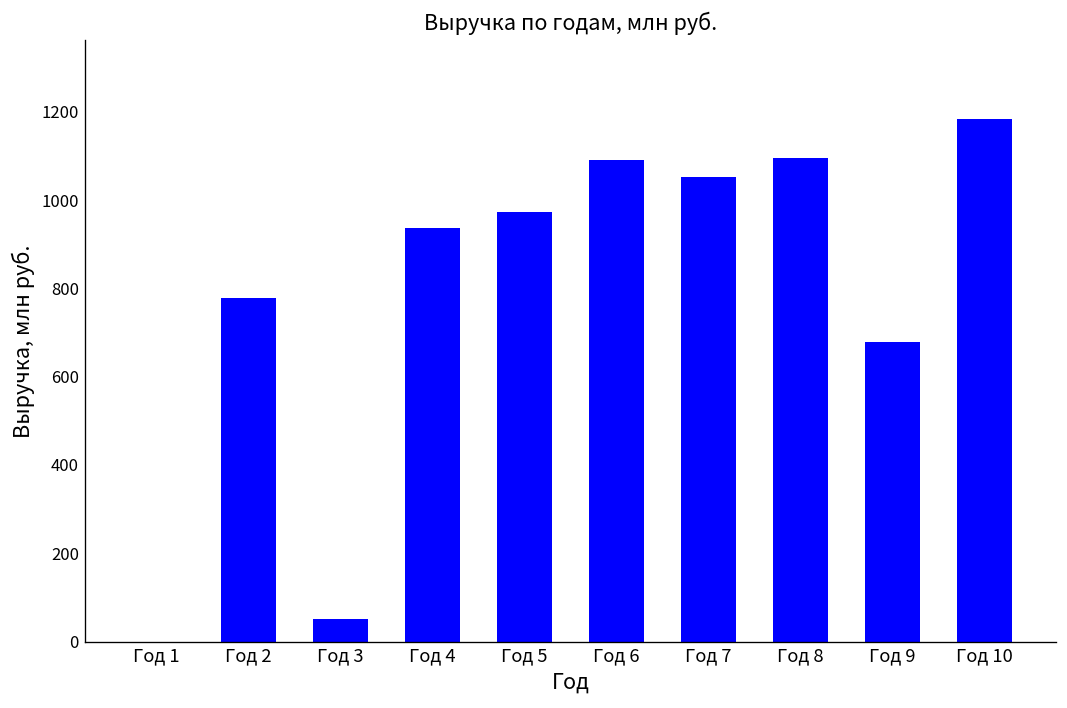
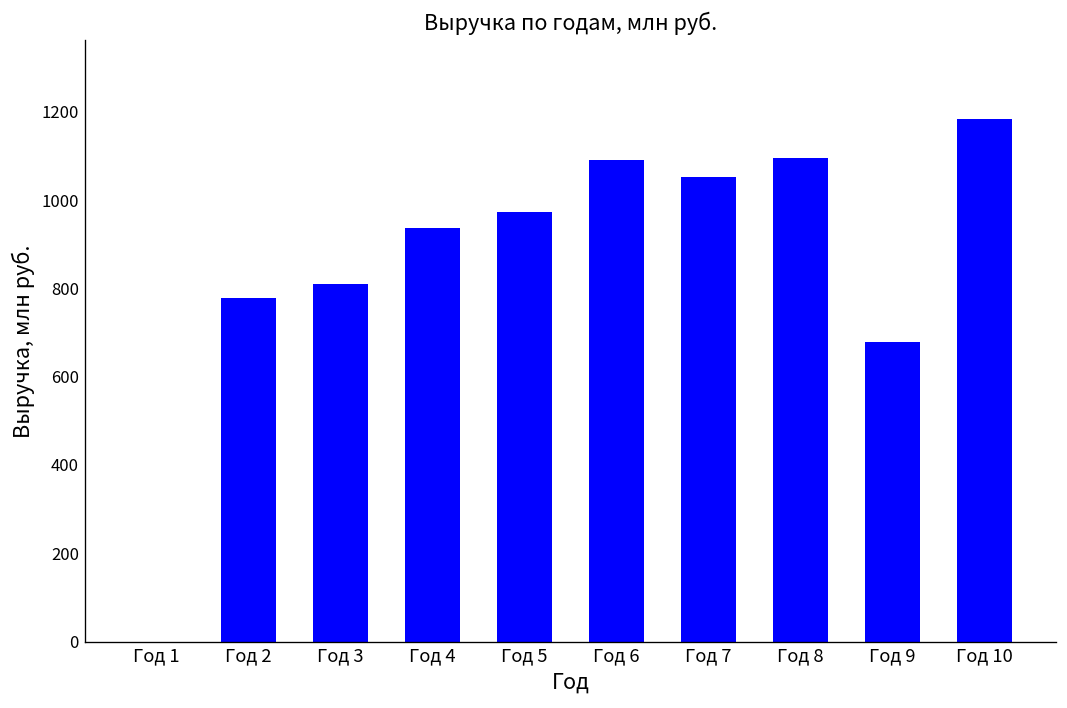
  {
    "Год 1": 0,
    "Год 2": 780,
-   "Год 3": 50,
+   "Год 3": 810,
    "Год 4": 940,
    "Год 5": 970,
    "Год 6": 1090,
    "Год 7": 1050,
    "Год 8": 1090,
    "Год 9": 680,
    "Год 10": 1180
  }
